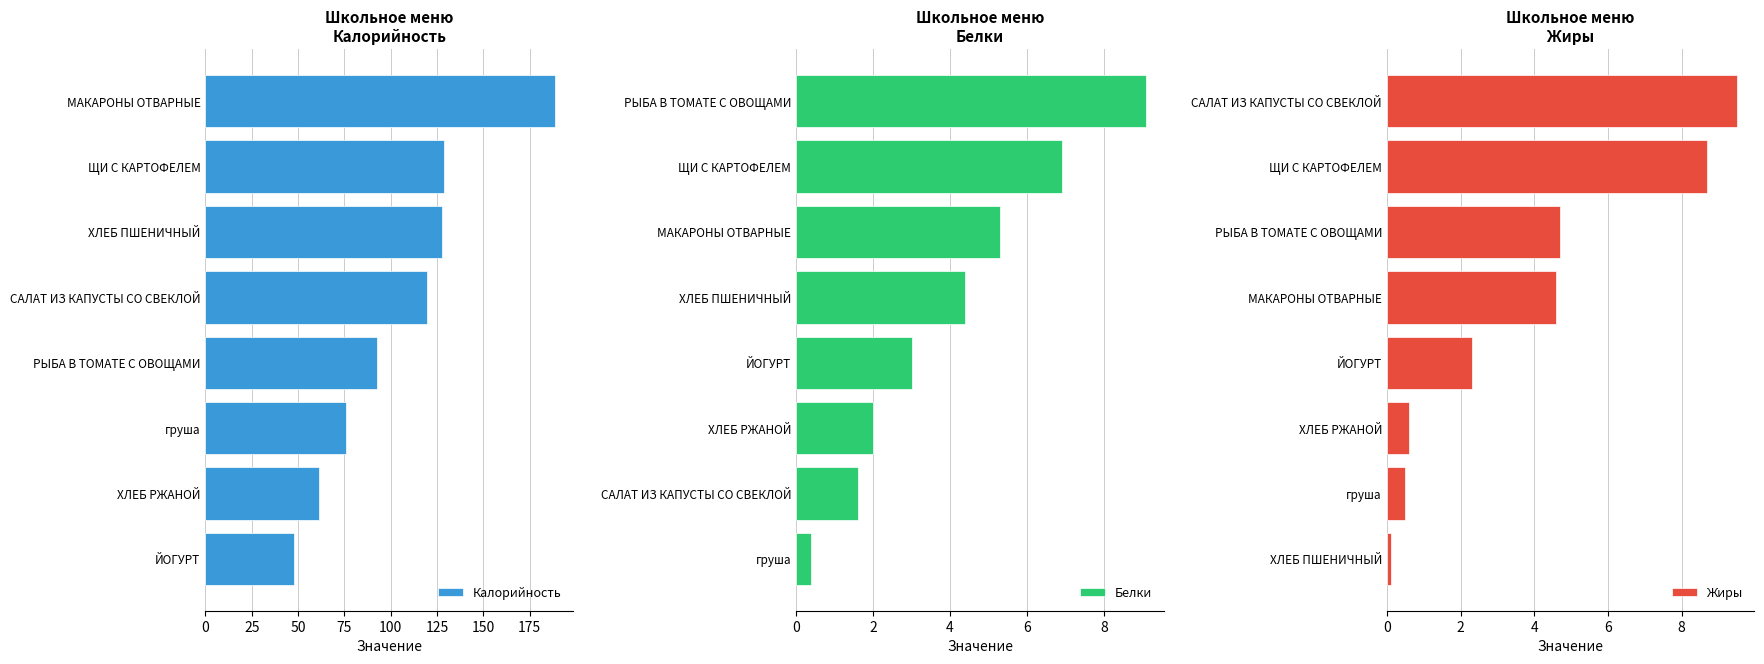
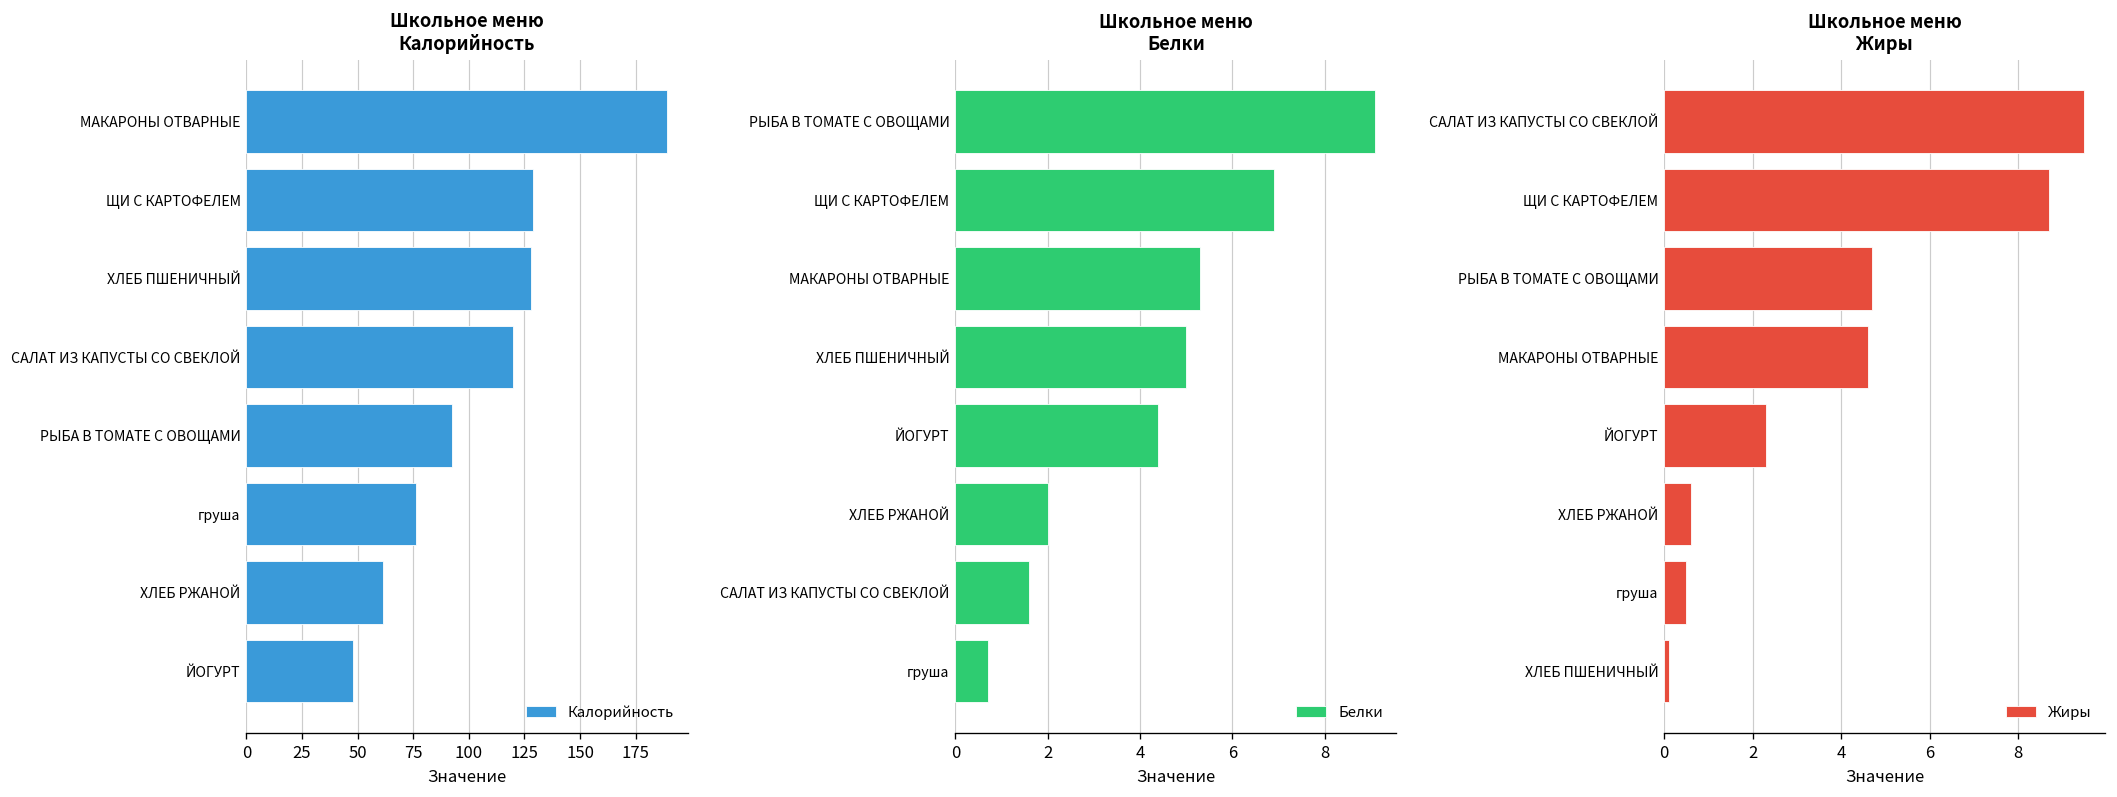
  {
    "Школьное меню Калорийность": {
      "МАКАРОНЫ ОТВАРНЫЕ": 189,
      "ЩИ С КАРТОФЕЛЕМ": 129,
      "ХЛЕБ ПШЕНИЧНЫЙ": 128,
      "САЛАТ ИЗ КАПУСТЫ СО СВЕКЛОЙ": 120,
      "РЫБА В ТОМАТЕ С ОВОЩАМИ": 92,
      "груша": 76,
      "ХЛЕБ РЖАНОЙ": 61,
      "ЙОГУРТ": 48
    },
    "Школьное меню Белки": {
      "РЫБА В ТОМАТЕ С ОВОЩАМИ": 9.1,
      "ЩИ С КАРТОФЕЛЕМ": 6.9,
      "МАКАРОНЫ ОТВАРНЫЕ": 5.3,
-     "ХЛЕБ ПШЕНИЧНЫЙ": 4.4,
-     "ЙОГУРТ": 3.0,
+     "ХЛЕБ ПШЕНИЧНЫЙ": 5.0,
+     "ЙОГУРТ": 4.4,
      "ХЛЕБ РЖАНОЙ": 2.0,
      "САЛАТ ИЗ КАПУСТЫ СО СВЕКЛОЙ": 1.6,
-     "груша": 0.4
+     "груша": 0.7
    },
    "Школьное меню Жиры": {
      "САЛАТ ИЗ КАПУСТЫ СО СВЕКЛОЙ": 9.5,
      "ЩИ С КАРТОФЕЛЕМ": 8.7,
      "РЫБА В ТОМАТЕ С ОВОЩАМИ": 4.7,
      "МАКАРОНЫ ОТВАРНЫЕ": 4.6,
      "ЙОГУРТ": 2.3,
      "ХЛЕБ РЖАНОЙ": 0.6,
      "груша": 0.5,
      "ХЛЕБ ПШЕНИЧНЫЙ": 0.1
    }
  }
